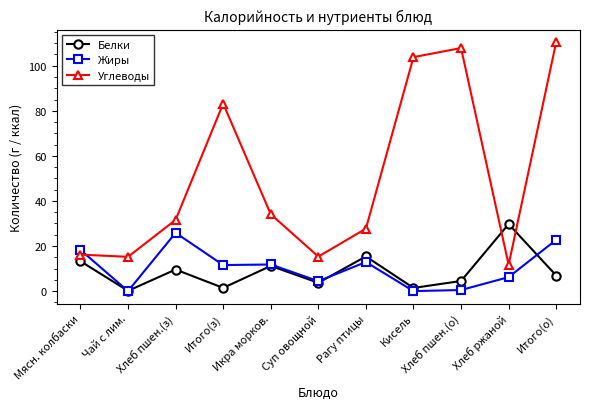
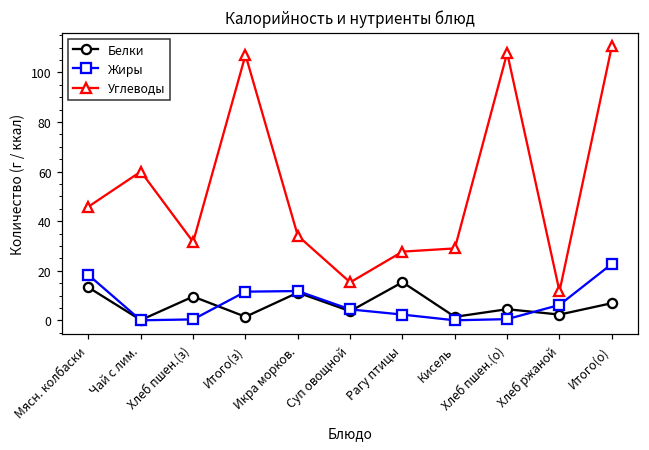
  {
    "Белки": {
      "Мясн. колбаски": 13,
      "Хлеб пшен.(з)": 10,
      "Итого(з)": 1,
      "Рагу птицы": 15,
      "Кисель": 1,
      "Хлеб пшен.(о)": 4,
-     "Хлеб ржаной": 30,
+     "Хлеб ржаной": 2,
      "Итого(о)": 7
    },
    "Жиры": {
      "Мясн. колбаски": 18,
-     "Хлеб пшен.(з)": 26,
+     "Хлеб пшен.(з)": 0,
      "Итого(з)": 12,
-     "Рагу птицы": 13,
+     "Рагу птицы": 2,
      "Кисель": 0,
      "Хлеб пшен.(о)": 0,
      "Хлеб ржаной": 6,
      "Итого(о)": 23
    },
    "Углеводы": {
-     "Мясн. колбаски": 16,
-     "Чай с лим.": 15,
+     "Мясн. колбаски": 46,
+     "Чай с лим.": 60,
      "Хлеб пшен.(з)": 32,
-     "Итого(з)": 83,
+     "Итого(з)": 107,
      "Икра морков.": 34,
      "Суп овощной": 15,
      "Рагу птицы": 28,
-     "Кисель": 104,
+     "Кисель": 29,
      "Хлеб пшен.(о)": 108,
      "Хлеб ржаной": 12,
      "Итого(о)": 111
    }
  }
